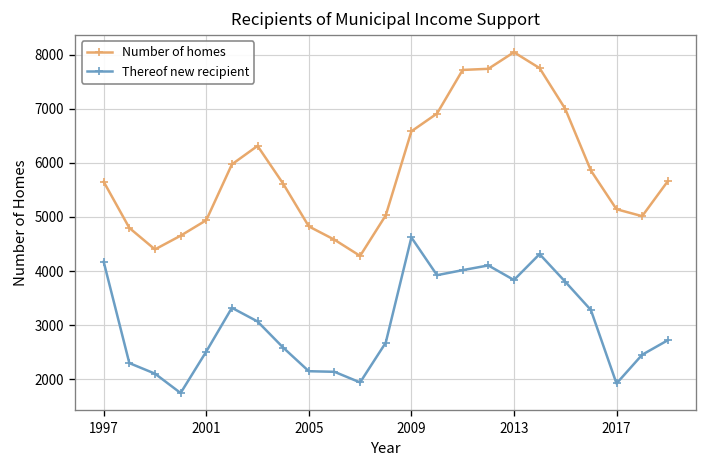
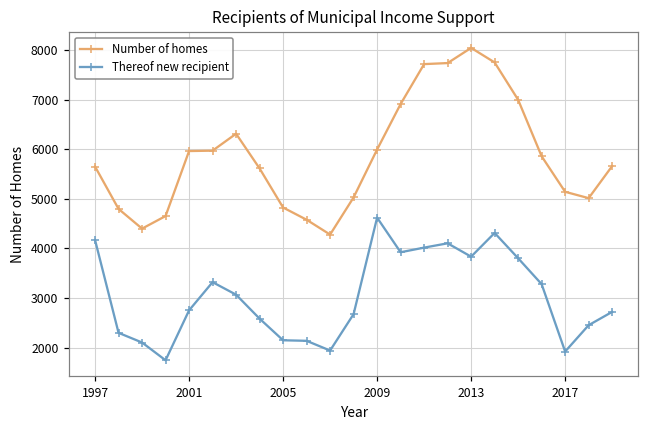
  {
    "Number of homes": {
      "1997": 5700,
-     "2001": 4900,
+     "2001": 6000,
      "2005": 4800,
-     "2009": 6600,
+     "2009": 6000,
      "2013": 8000,
      "2017": 5100
    },
    "Thereof new recipient": {
      "1997": 4200,
-     "2001": 2500,
+     "2001": 2800,
      "2005": 2200,
      "2009": 4600,
      "2013": 3800,
      "2017": 1900
    }
  }
